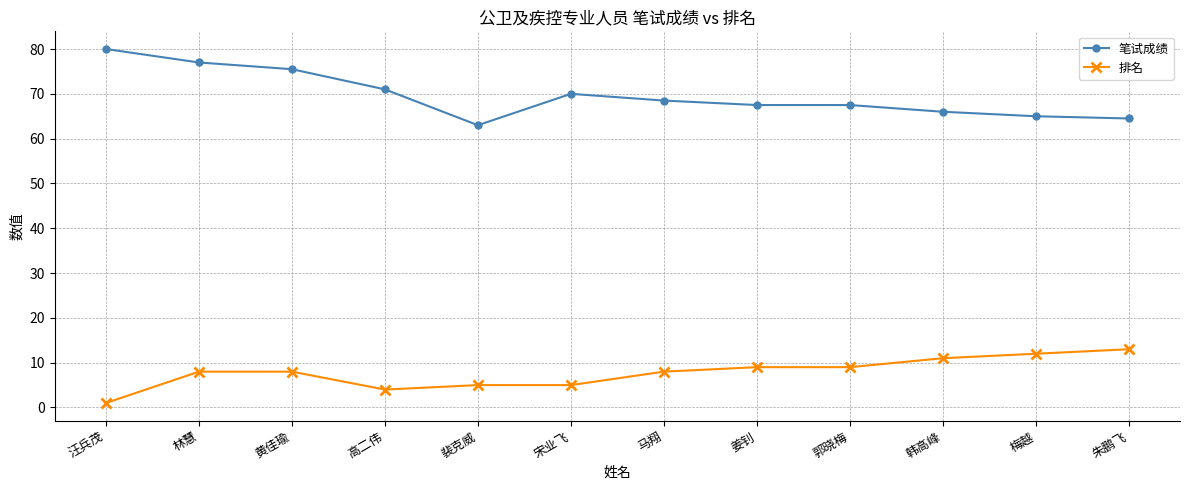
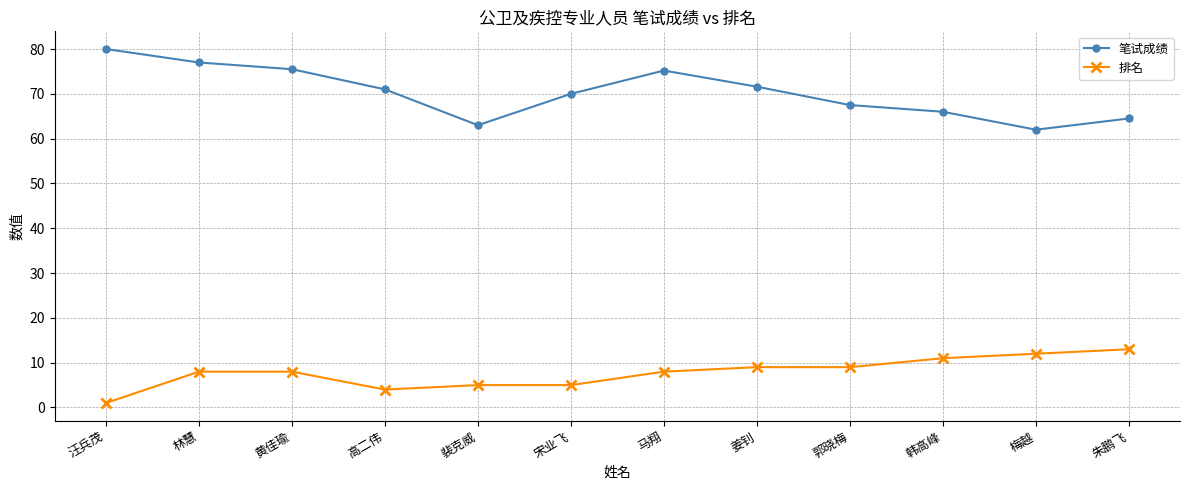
  {
    "笔试成绩": {
      "汪兵茂": 80,
      "林慧": 77,
      "黄佳瑜": 76,
      "高二伟": 71,
      "裴克威": 63,
      "宋业飞": 70,
-     "马翔": 69,
-     "姜钊": 68,
+     "马翔": 75,
+     "姜钊": 72,
      "郭晓梅": 68,
      "韩高峰": 66,
-     "梅越": 65,
+     "梅越": 62,
      "朱鹏飞": 65
    },
    "排名": {
      "汪兵茂": 1,
      "林慧": 8,
      "黄佳瑜": 8,
      "高二伟": 4,
      "裴克威": 5,
      "宋业飞": 5,
      "马翔": 8,
      "姜钊": 9,
      "郭晓梅": 9,
      "韩高峰": 11,
      "梅越": 12,
      "朱鹏飞": 13
    }
  }
